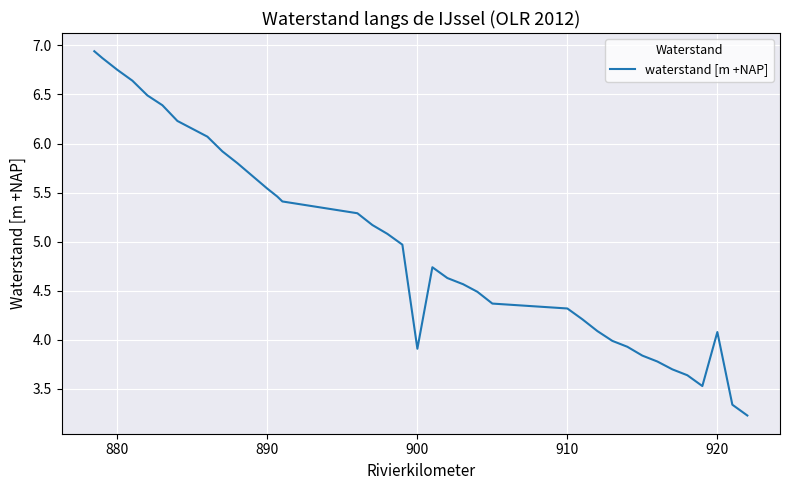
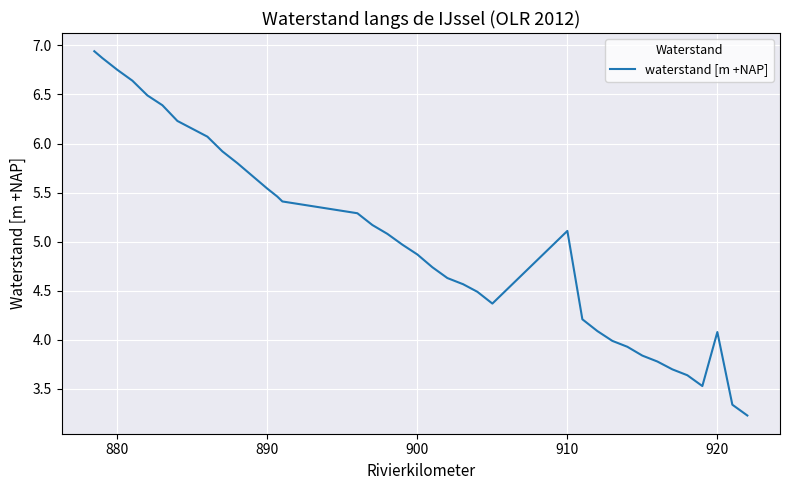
  {
    "880": 6.8,
    "890": 5.5,
-   "900": 3.9,
-   "910": 4.3,
+   "900": 4.9,
+   "910": 5.1,
    "920": 4.1
  }
